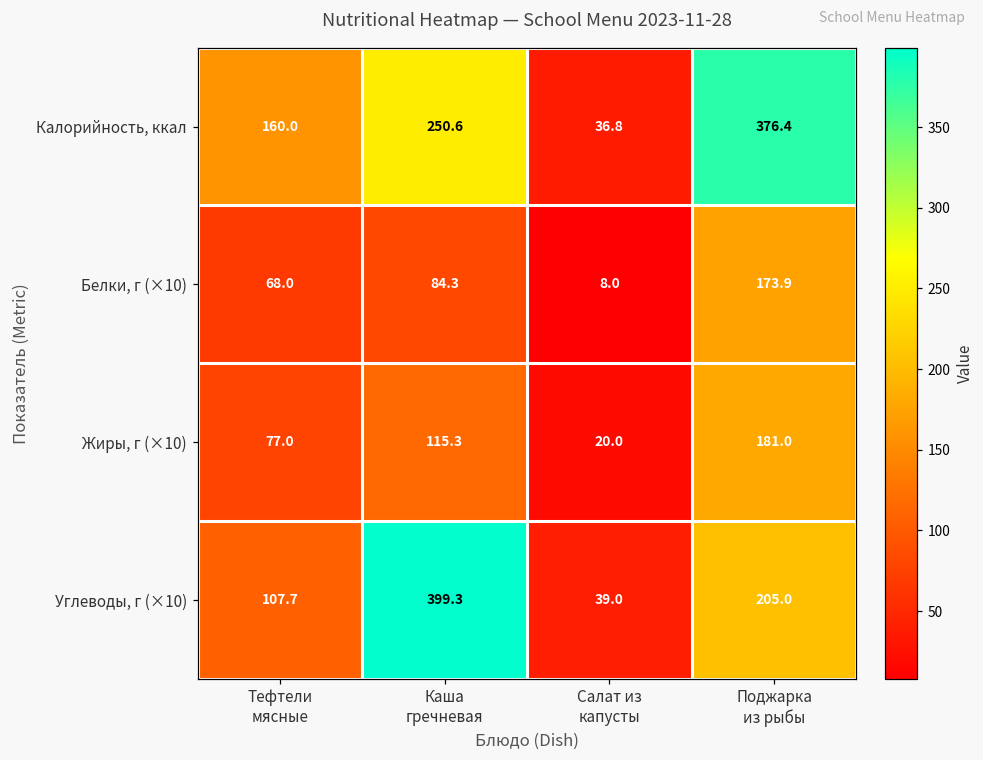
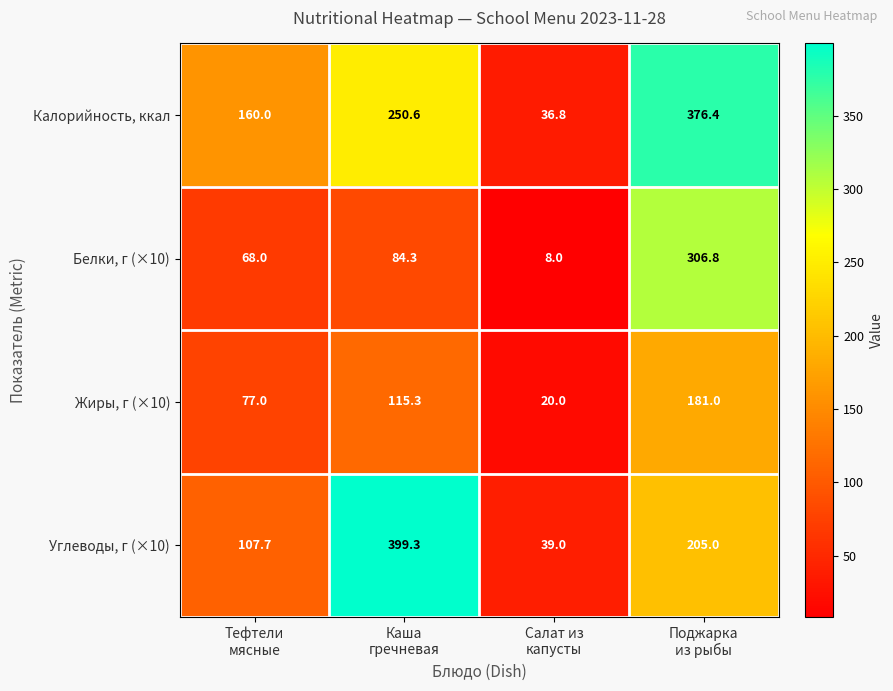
  {
    "Калорийность, ккал": {
      "Тефтели мясные": 160.0,
      "Каша гречневая": 250.6,
      "Салат из капусты": 36.8,
      "Поджарка из рыбы": 376.4
    },
    "Белки, г (×10)": {
      "Тефтели мясные": 68.0,
      "Каша гречневая": 84.3,
      "Салат из капусты": 8.0,
-     "Поджарка из рыбы": 173.9
+     "Поджарка из рыбы": 306.8
    },
    "Жиры, г (×10)": {
      "Тефтели мясные": 77.0,
      "Каша гречневая": 115.3,
      "Салат из капусты": 20.0,
      "Поджарка из рыбы": 181.0
    },
    "Углеводы, г (×10)": {
      "Тефтели мясные": 107.7,
      "Каша гречневая": 399.3,
      "Салат из капусты": 39.0,
      "Поджарка из рыбы": 205.0
    }
  }
